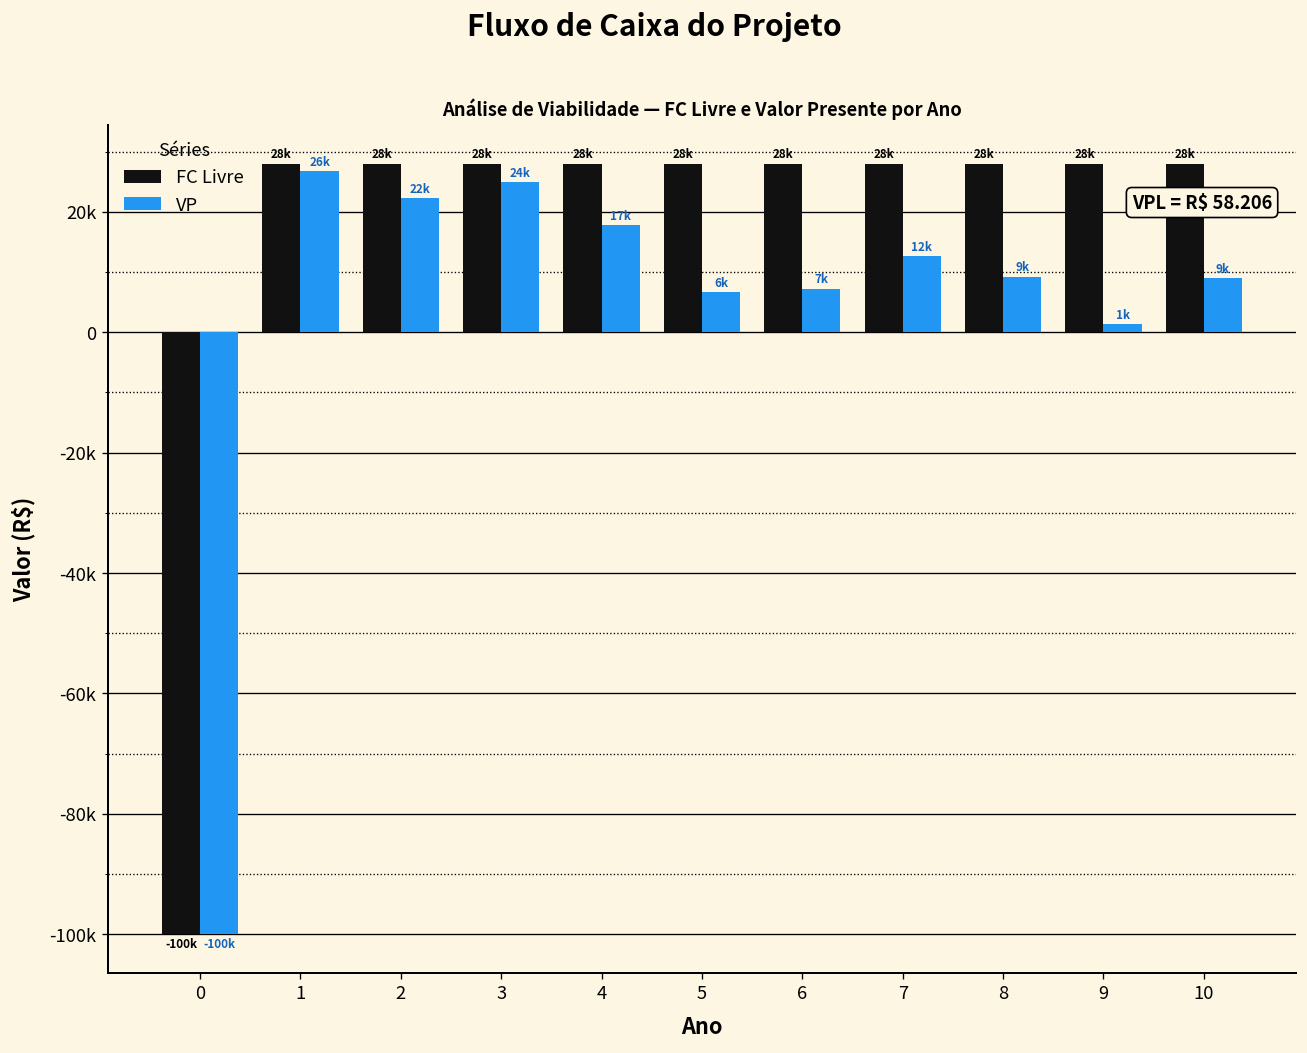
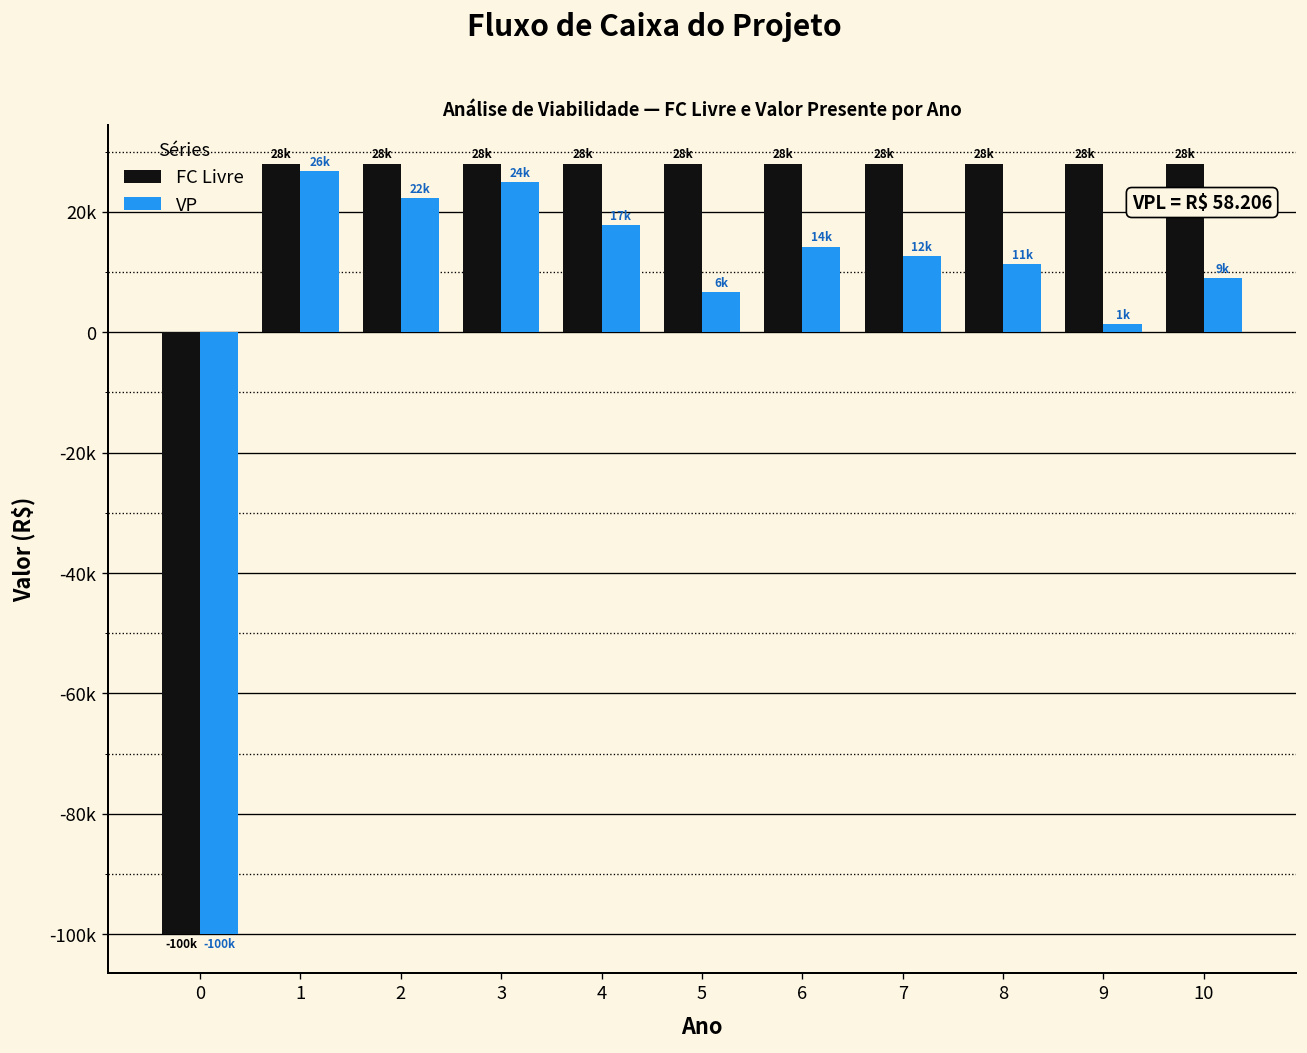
  {
    "FC Livre": {
      "0": "-100k",
      "1": "28k",
      "2": "28k",
      "3": "28k",
      "4": "28k",
      "5": "28k",
      "6": "28k",
      "7": "28k",
      "8": "28k",
      "9": "28k",
      "10": "28k"
    },
    "VP": {
      "0": "-100k",
      "2": "22k",
-     "6": "7k",
-     "8": "9k",
+     "6": "14k",
+     "8": "11k",
      "9": "1k",
      "10": "9k"
    }
  }
